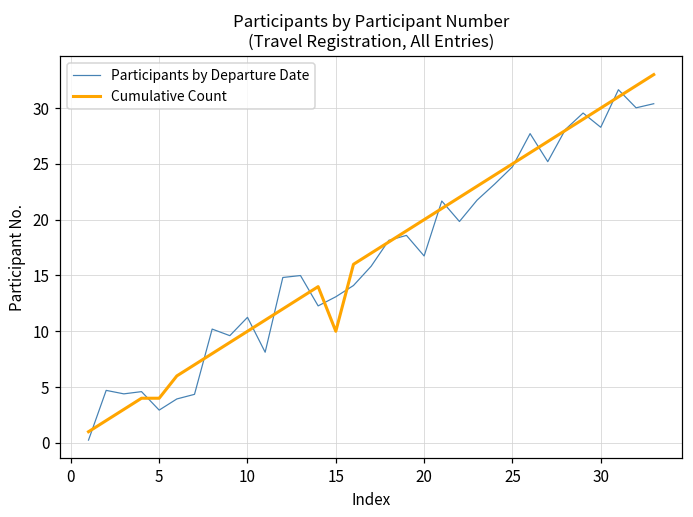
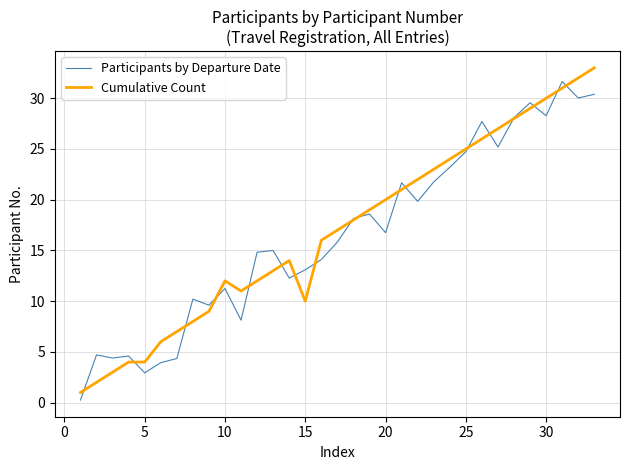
  {
    "Participants by Departure Date": {
      "5": 3,
      "10": 11.2,
      "15": 13,
      "20": 16.7,
      "25": 24.7,
      "30": 28.3
    },
    "Cumulative Count": {
      "5": 4,
-     "10": 10,
+     "10": 12,
      "15": 10,
      "20": 20,
      "25": 25,
      "30": 30
    }
  }
